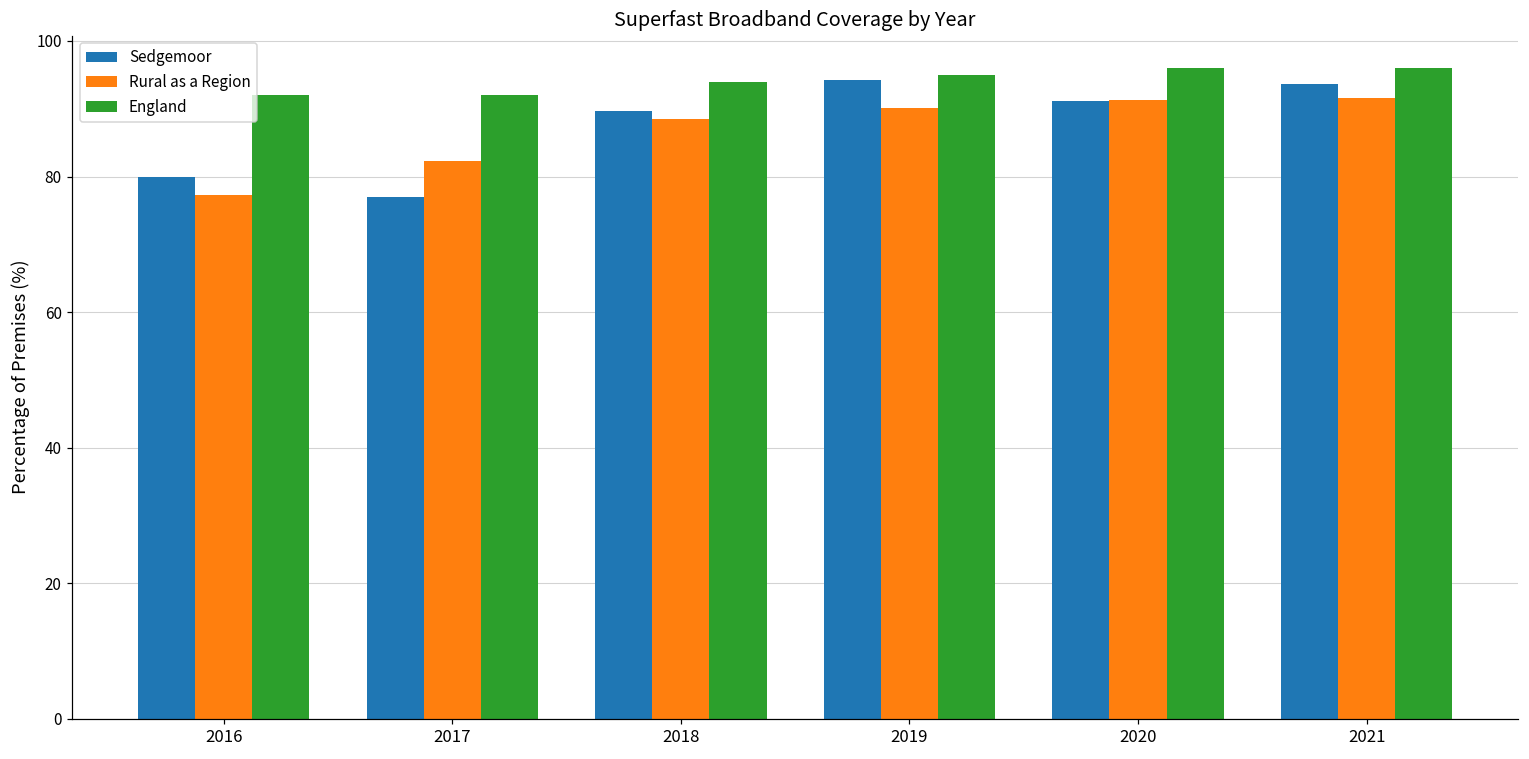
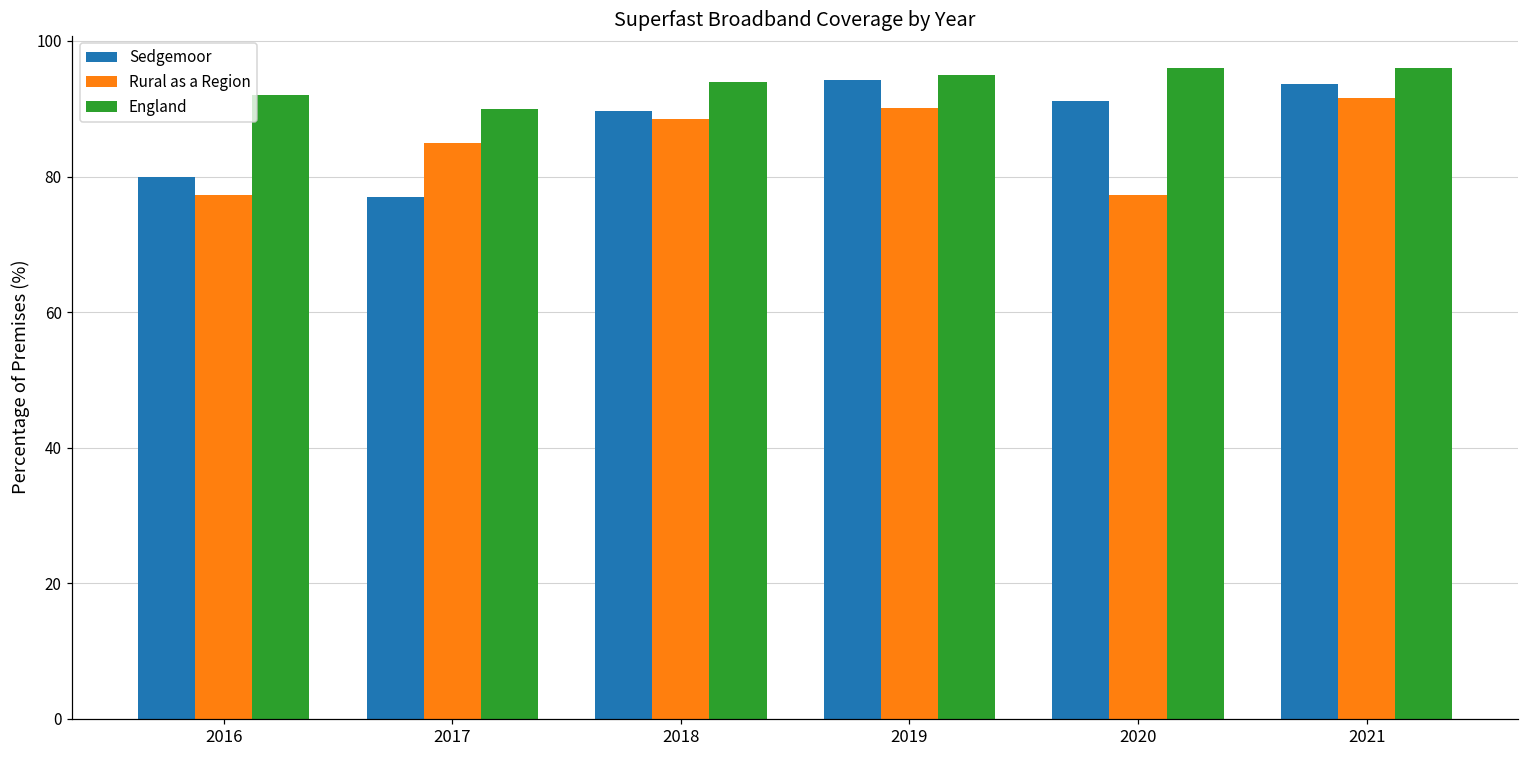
  {
    "Sedgemoor": {
      "2016": 80,
      "2017": 77,
      "2018": 90,
      "2019": 94,
      "2020": 91,
      "2021": 94
    },
    "Rural as a Region": {
      "2016": 77,
-     "2017": 82,
+     "2017": 85,
      "2018": 88,
      "2019": 90,
-     "2020": 91,
+     "2020": 77,
      "2021": 92
    },
    "England": {
      "2016": 92,
-     "2017": 92,
+     "2017": 90,
      "2018": 94,
      "2019": 95,
      "2020": 96,
      "2021": 96
    }
  }
